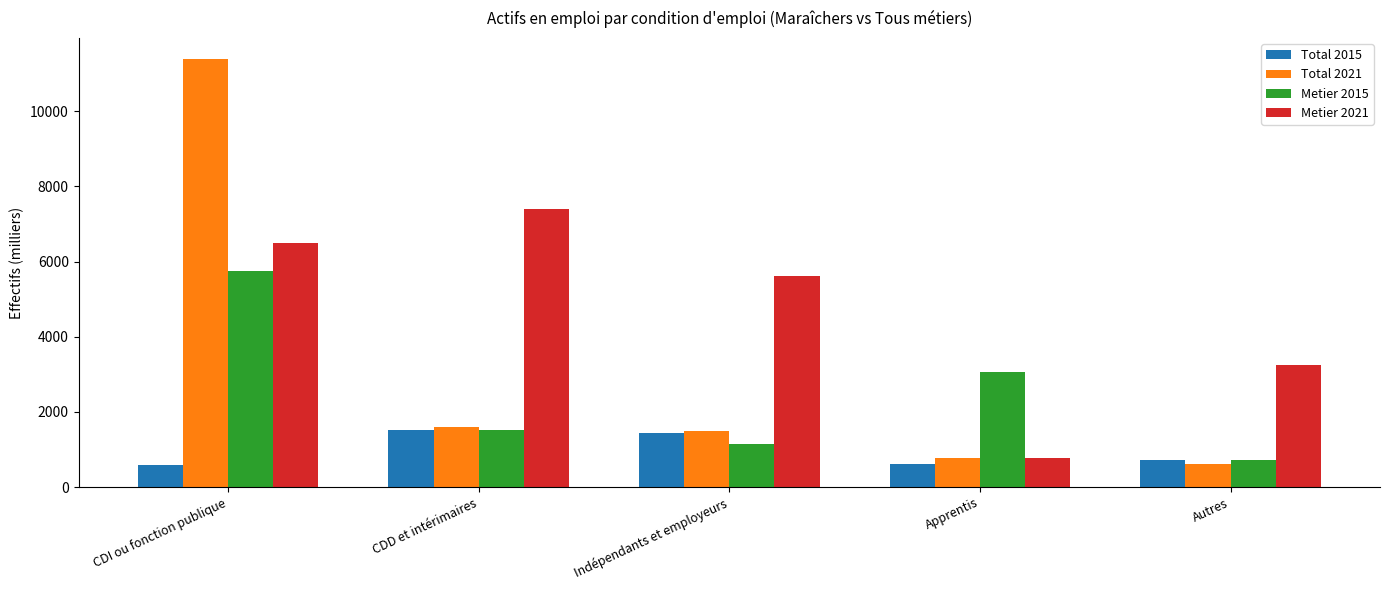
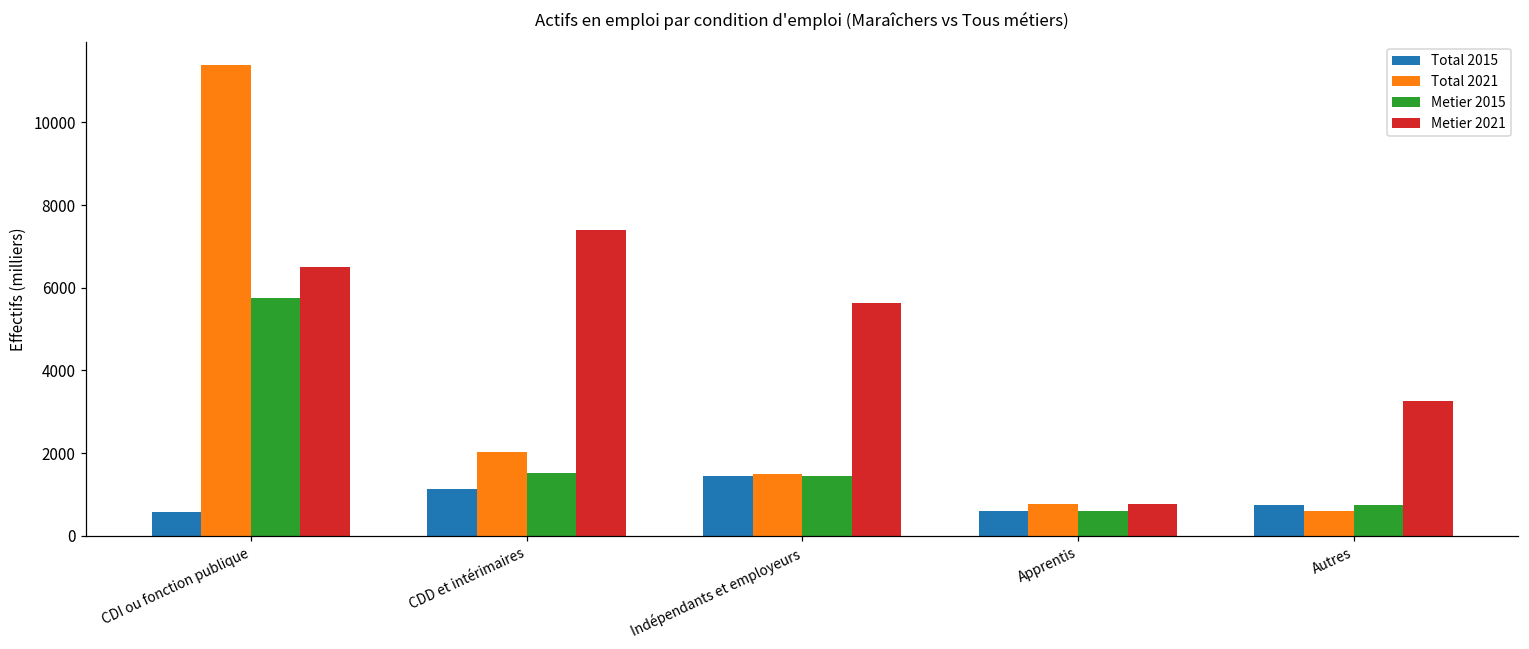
  {
    "Total 2015": {
      "CDI ou fonction publique": 600,
-     "CDD et intérimaires": 1500,
+     "CDD et intérimaires": 1100,
      "Indépendants et employeurs": 1400,
      "Apprentis": 600,
      "Autres": 700
    },
    "Total 2021": {
      "CDI ou fonction publique": 11400,
-     "CDD et intérimaires": 1600,
+     "CDD et intérimaires": 2000,
      "Indépendants et employeurs": 1500,
      "Apprentis": 800,
      "Autres": 600
    },
    "Metier 2015": {
      "CDI ou fonction publique": 5800,
      "CDD et intérimaires": 1500,
-     "Indépendants et employeurs": 1100,
-     "Apprentis": 3100,
+     "Indépendants et employeurs": 1400,
+     "Apprentis": 600,
      "Autres": 700
    },
    "Metier 2021": {
      "CDI ou fonction publique": 6500,
      "CDD et intérimaires": 7400,
      "Indépendants et employeurs": 5600,
      "Apprentis": 800,
      "Autres": 3300
    }
  }
